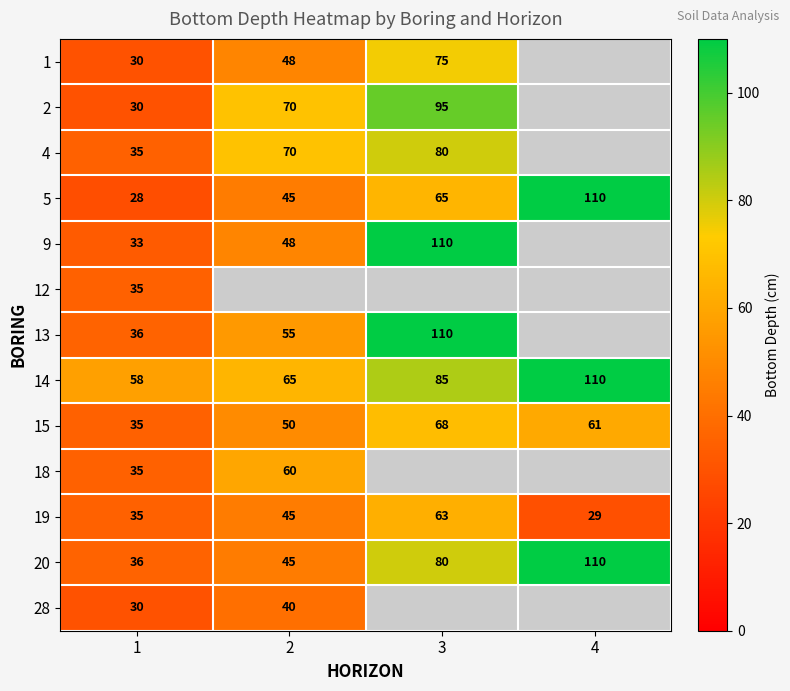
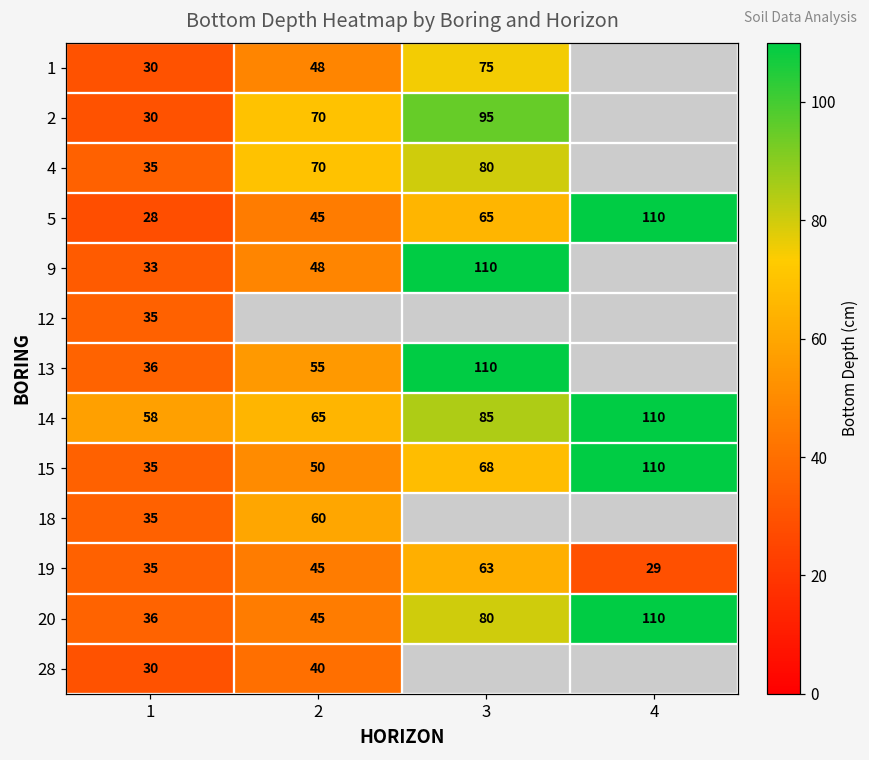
  {
    "1": {
      "1": 30,
      "2": 48,
      "3": 75
    },
    "2": {
      "1": 30,
      "2": 70,
      "3": 95
    },
    "4": {
      "1": 35,
      "2": 70,
      "3": 80
    },
    "5": {
      "1": 28,
      "2": 45,
      "3": 65,
      "4": 110
    },
    "9": {
      "1": 33,
      "2": 48,
      "3": 110
    },
    "12": {
      "1": 35
    },
    "13": {
      "1": 36,
      "2": 55,
      "3": 110
    },
    "14": {
      "1": 58,
      "2": 65,
      "3": 85,
      "4": 110
    },
    "15": {
      "1": 35,
      "2": 50,
      "3": 68,
-     "4": 61
+     "4": 110
    },
    "18": {
      "1": 35,
      "2": 60
    },
    "19": {
      "1": 35,
      "2": 45,
      "3": 63,
      "4": 29
    },
    "20": {
      "1": 36,
      "2": 45,
      "3": 80,
      "4": 110
    },
    "28": {
      "1": 30,
      "2": 40
    }
  }
